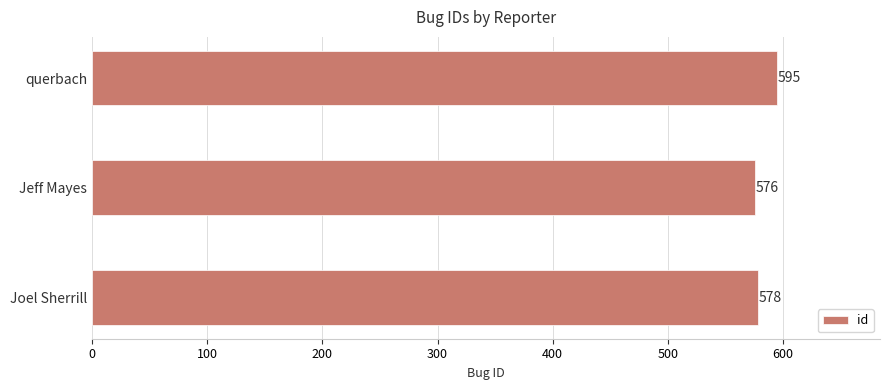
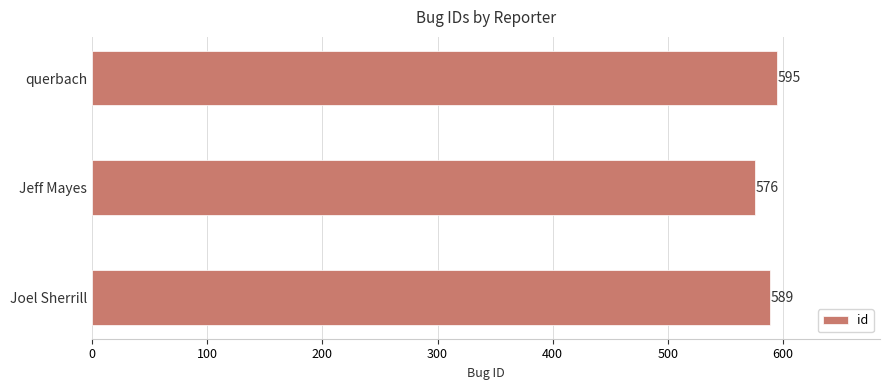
  {
    "querbach": 595,
    "Jeff Mayes": 576,
-   "Joel Sherrill": 578
+   "Joel Sherrill": 589
  }
